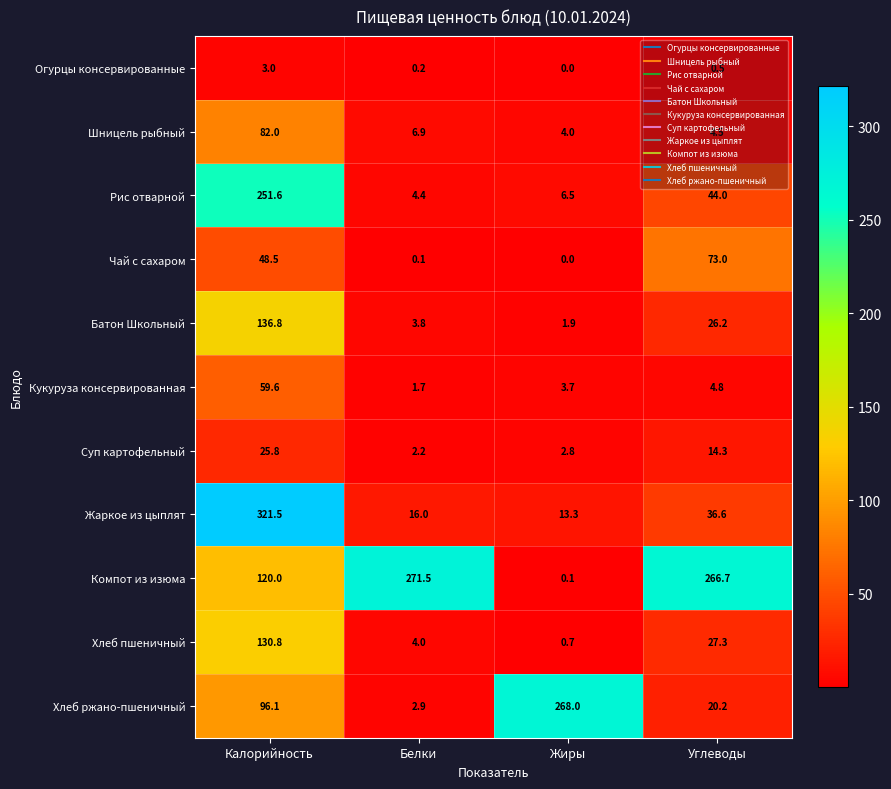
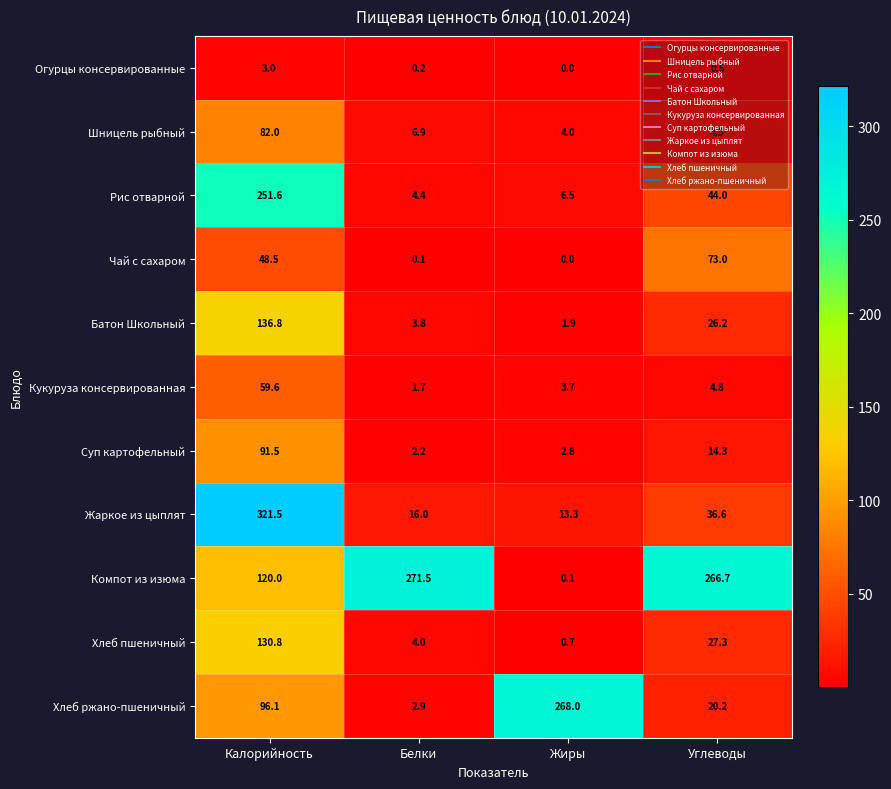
  {
    "Огурцы консервированные": {
      "Калорийность": 3.0,
      "Белки": 0.2,
      "Жиры": 0.0
    },
    "Шницель рыбный": {
      "Калорийность": 82.0,
      "Белки": 6.9,
      "Жиры": 4.0
    },
    "Рис отварной": {
      "Калорийность": 251.6,
      "Белки": 4.4,
      "Жиры": 6.5,
      "Углеводы": 44.0
    },
    "Чай с сахаром": {
      "Калорийность": 48.5,
      "Белки": 0.1,
      "Жиры": 0.0,
      "Углеводы": 73.0
    },
    "Батон Школьный": {
      "Калорийность": 136.8,
      "Белки": 3.8,
      "Жиры": 1.9,
      "Углеводы": 26.2
    },
    "Кукуруза консервированная": {
      "Калорийность": 59.6,
      "Белки": 1.7,
      "Жиры": 3.7,
      "Углеводы": 4.8
    },
    "Суп картофельный": {
-     "Калорийность": 25.8,
+     "Калорийность": 91.5,
      "Белки": 2.2,
      "Жиры": 2.8,
      "Углеводы": 14.3
    },
    "Жаркое из цыплят": {
      "Калорийность": 321.5,
      "Белки": 16.0,
      "Жиры": 13.3,
      "Углеводы": 36.6
    },
    "Компот из изюма": {
      "Калорийность": 120.0,
      "Белки": 271.5,
      "Жиры": 0.1,
      "Углеводы": 266.7
    },
    "Хлеб пшеничный": {
      "Калорийность": 130.8,
      "Белки": 4.0,
      "Жиры": 0.7,
      "Углеводы": 27.3
    },
    "Хлеб ржано-пшеничный": {
      "Калорийность": 96.1,
      "Белки": 2.9,
      "Жиры": 268.0,
      "Углеводы": 20.2
    }
  }
